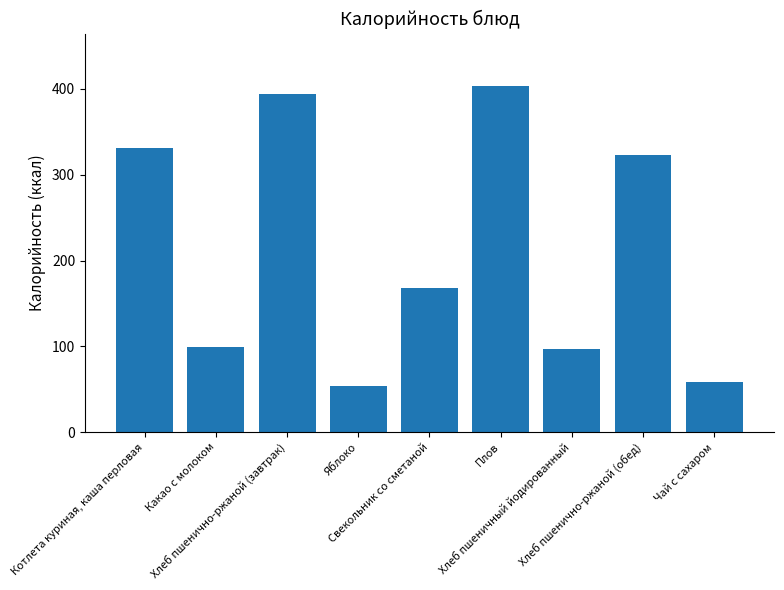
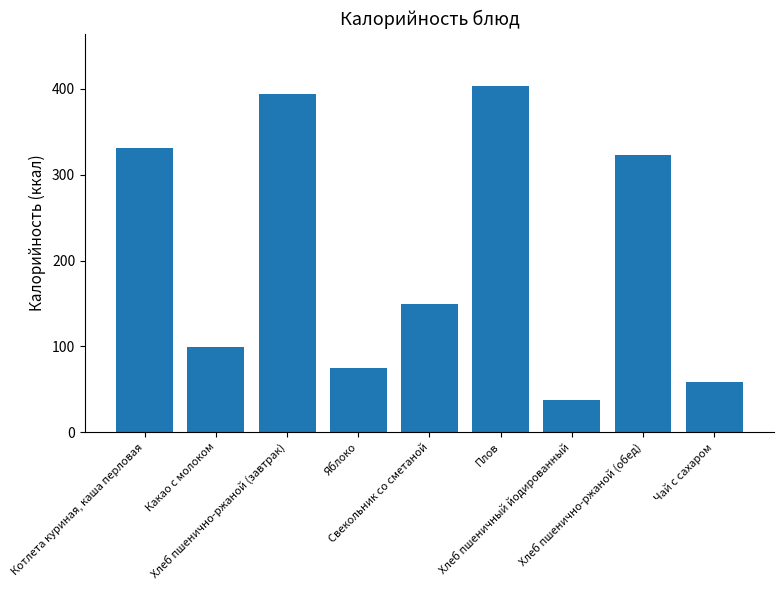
  {
    "Котлета куриная, каша перловая": 330,
    "Какао с молоком": 100,
    "Хлеб пшенично-ржаной (завтрак)": 390,
-   "Яблоко": 50,
-   "Свекольник со сметаной": 170,
+   "Яблоко": 80,
+   "Свекольник со сметаной": 150,
    "Плов": 400,
-   "Хлеб пшеничный йодированный": 100,
+   "Хлеб пшеничный йодированный": 40,
    "Хлеб пшенично-ржаной (обед)": 320,
    "Чай с сахаром": 60
  }
